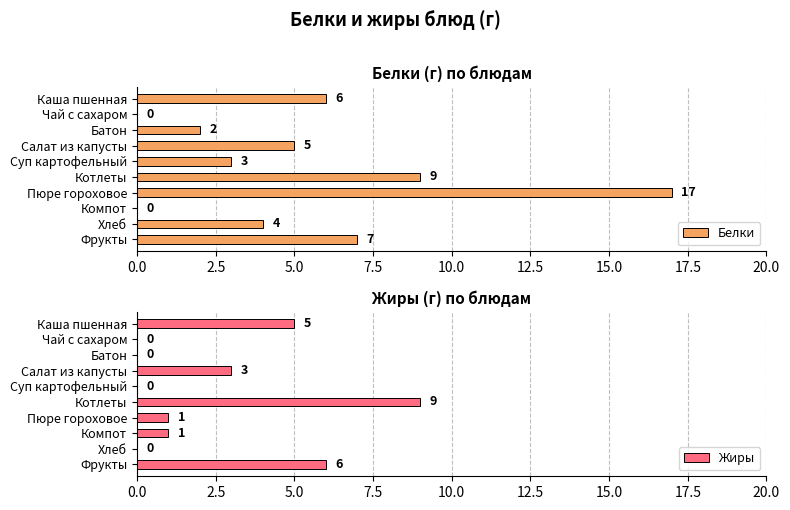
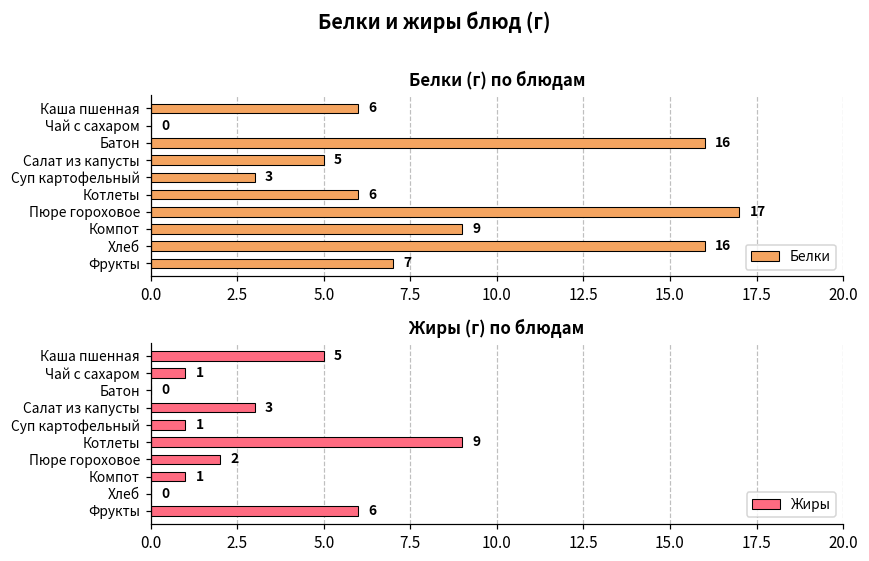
  {
    "Белки (г) по блюдам": {
      "Каша пшенная": 6,
      "Чай с сахаром": 0,
-     "Батон": 2,
+     "Батон": 16,
      "Салат из капусты": 5,
      "Суп картофельный": 3,
-     "Котлеты": 9,
+     "Котлеты": 6,
      "Пюре гороховое": 17,
-     "Компот": 0,
-     "Хлеб": 4,
+     "Компот": 9,
+     "Хлеб": 16,
      "Фрукты": 7
    },
    "Жиры (г) по блюдам": {
      "Каша пшенная": 5,
-     "Чай с сахаром": 0,
+     "Чай с сахаром": 1,
      "Батон": 0,
      "Салат из капусты": 3,
-     "Суп картофельный": 0,
+     "Суп картофельный": 1,
      "Котлеты": 9,
-     "Пюре гороховое": 1,
+     "Пюре гороховое": 2,
      "Компот": 1,
      "Хлеб": 0,
      "Фрукты": 6
    }
  }
